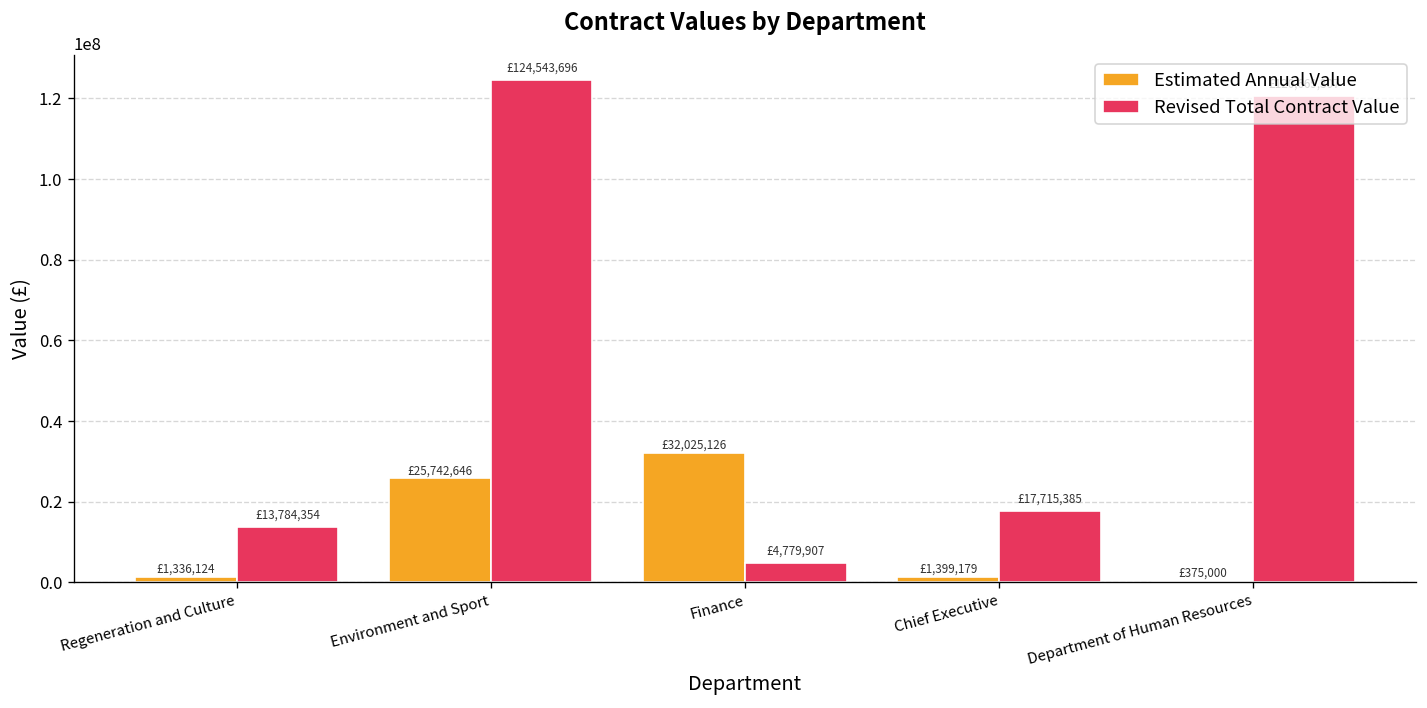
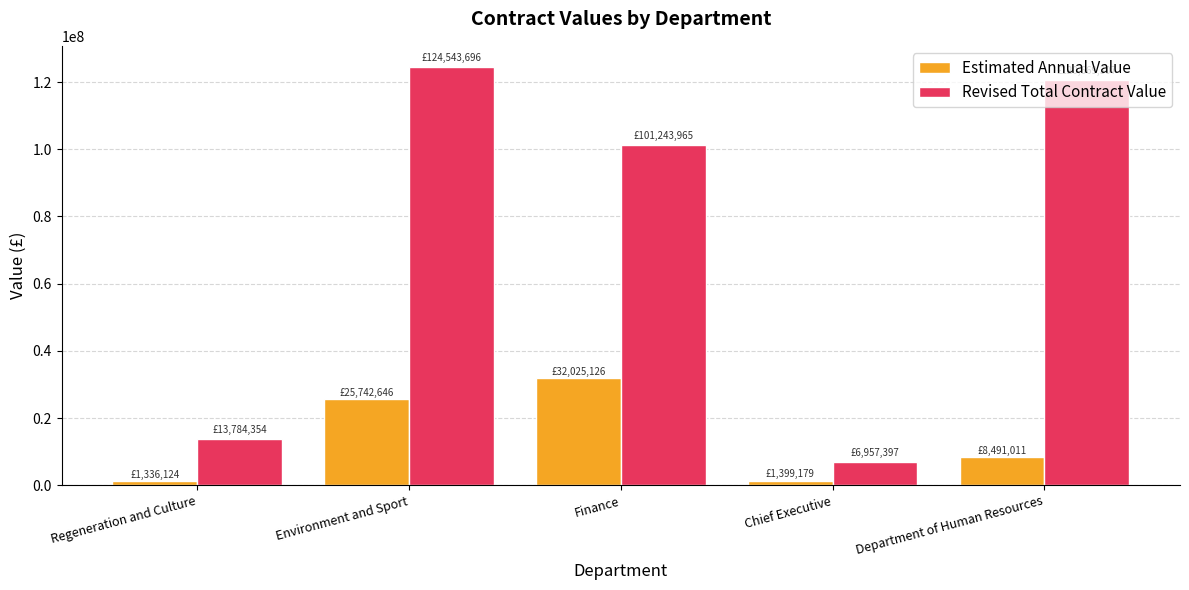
  {
    "Estimated Annual Value": {
      "Regeneration and Culture": "£1,336,124",
      "Environment and Sport": "£25,742,646",
      "Finance": "£32,025,126",
      "Chief Executive": "£1,399,179",
-     "Department of Human Resources": "£375,000"
+     "Department of Human Resources": "£8,491,011"
    },
    "Revised Total Contract Value": {
      "Regeneration and Culture": "£13,784,354",
      "Environment and Sport": "£124,543,696",
-     "Finance": "£4,779,907",
-     "Chief Executive": "£17,715,385"
+     "Finance": "£101,243,965",
+     "Chief Executive": "£6,957,397"
    }
  }
